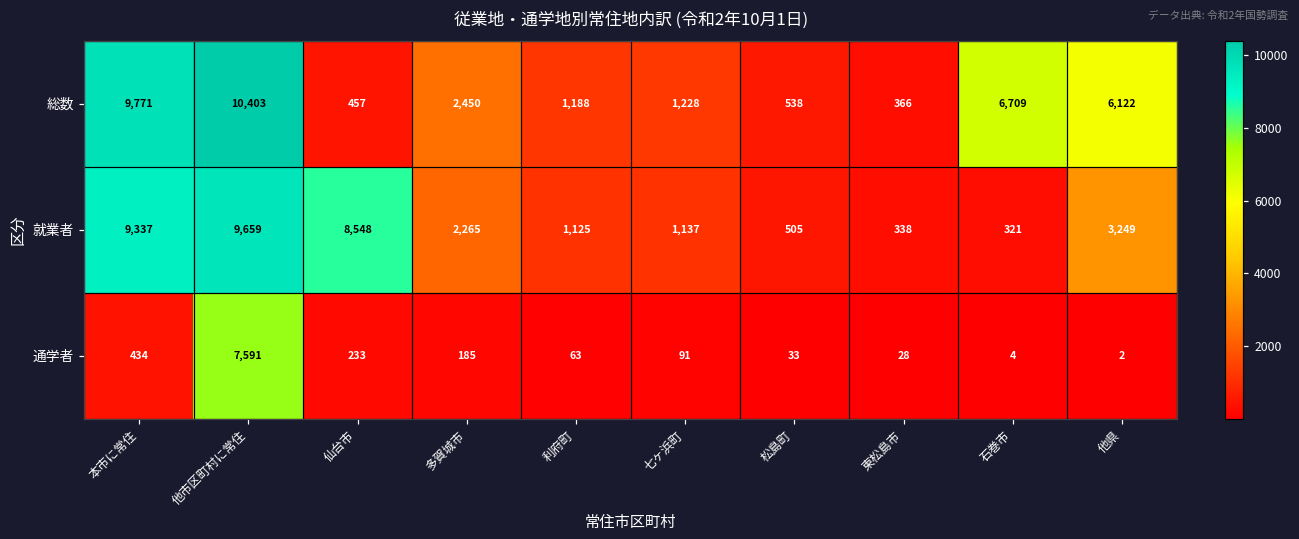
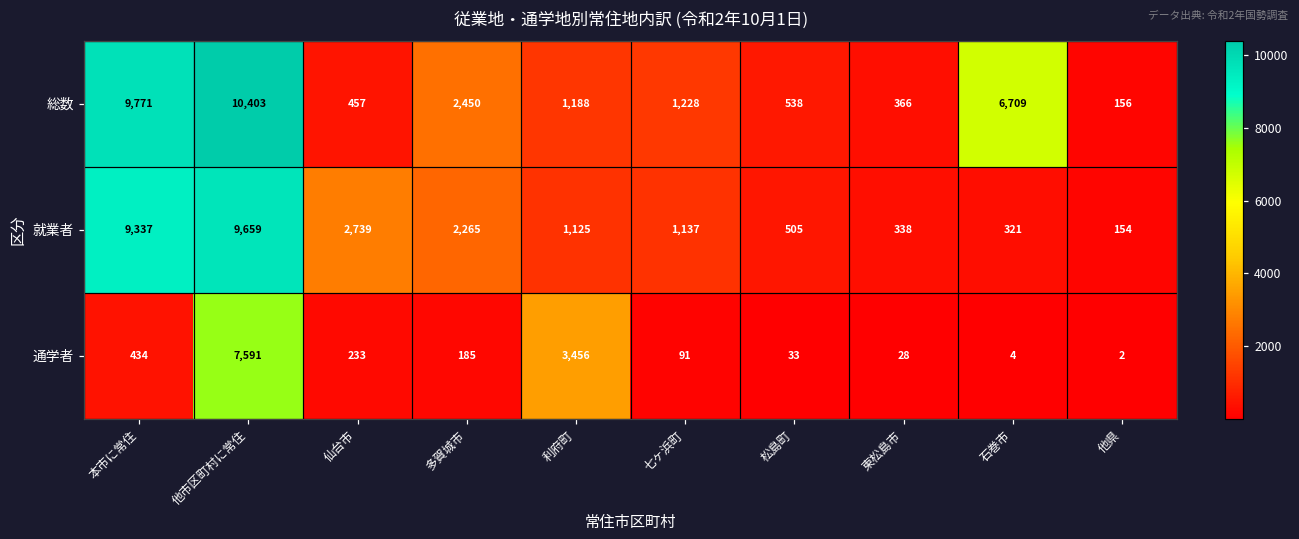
  {
    "総数": {
      "本市に常住": "9,771",
      "他市区町村に常住": "10,403",
      "仙台市": "457",
      "多賀城市": "2,450",
      "利府町": "1,188",
      "七ヶ浜町": "1,228",
      "松島町": "538",
      "東松島市": "366",
      "石巻市": "6,709",
-     "他県": "6,122"
+     "他県": "156"
    },
    "就業者": {
      "本市に常住": "9,337",
      "他市区町村に常住": "9,659",
-     "仙台市": "8,548",
+     "仙台市": "2,739",
      "多賀城市": "2,265",
      "利府町": "1,125",
      "七ヶ浜町": "1,137",
      "松島町": "505",
      "東松島市": "338",
      "石巻市": "321",
-     "他県": "3,249"
+     "他県": "154"
    },
    "通学者": {
      "本市に常住": "434",
      "他市区町村に常住": "7,591",
      "仙台市": "233",
      "多賀城市": "185",
-     "利府町": "63",
+     "利府町": "3,456",
      "七ヶ浜町": "91",
      "松島町": "33",
      "東松島市": "28",
      "石巻市": "4",
      "他県": "2"
    }
  }
